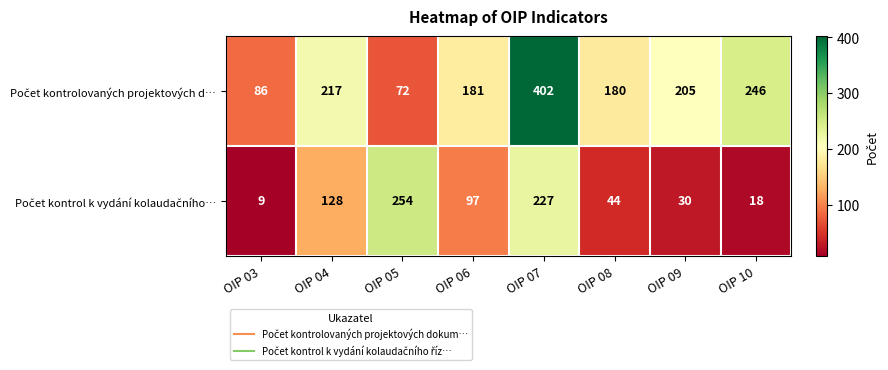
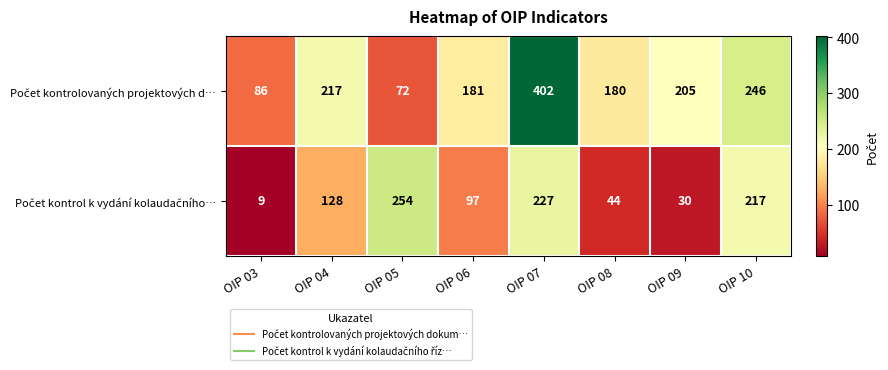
  {
    "Počet kontrolovaných projektových d…": {
      "OIP 03": 86,
      "OIP 04": 217,
      "OIP 05": 72,
      "OIP 06": 181,
      "OIP 07": 402,
      "OIP 08": 180,
      "OIP 09": 205,
      "OIP 10": 246
    },
    "Počet kontrol k vydání kolaudačního…": {
      "OIP 03": 9,
      "OIP 04": 128,
      "OIP 05": 254,
      "OIP 06": 97,
      "OIP 07": 227,
      "OIP 08": 44,
      "OIP 09": 30,
-     "OIP 10": 18
+     "OIP 10": 217
    }
  }
